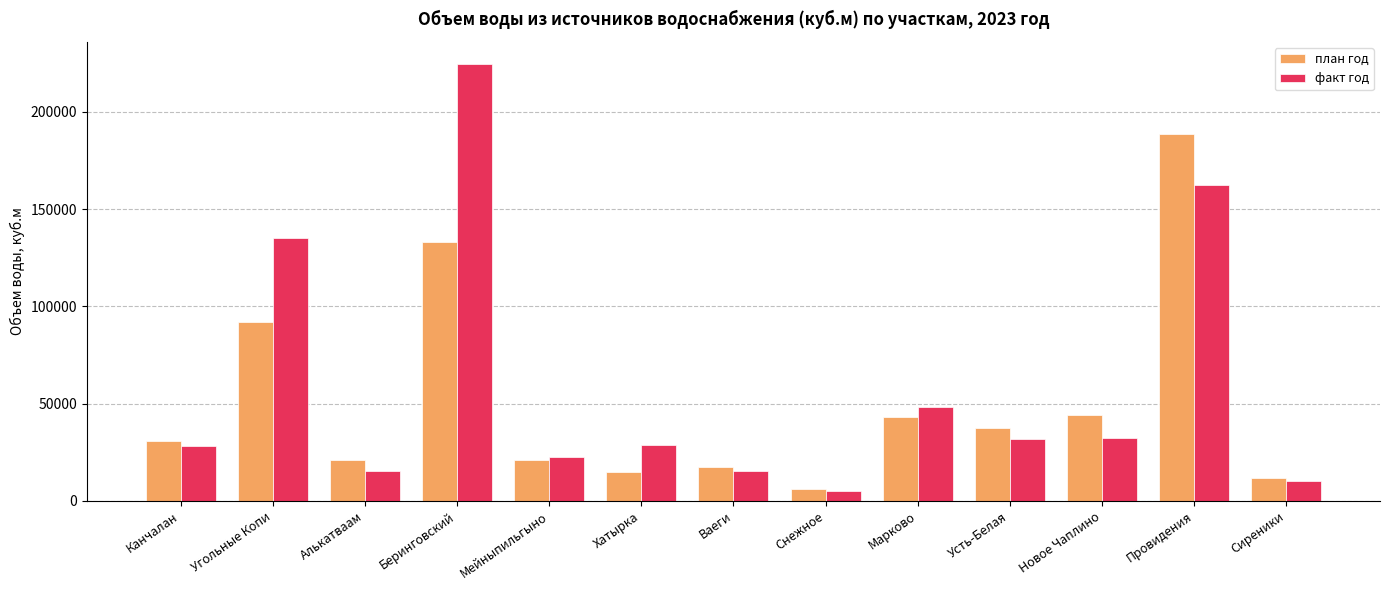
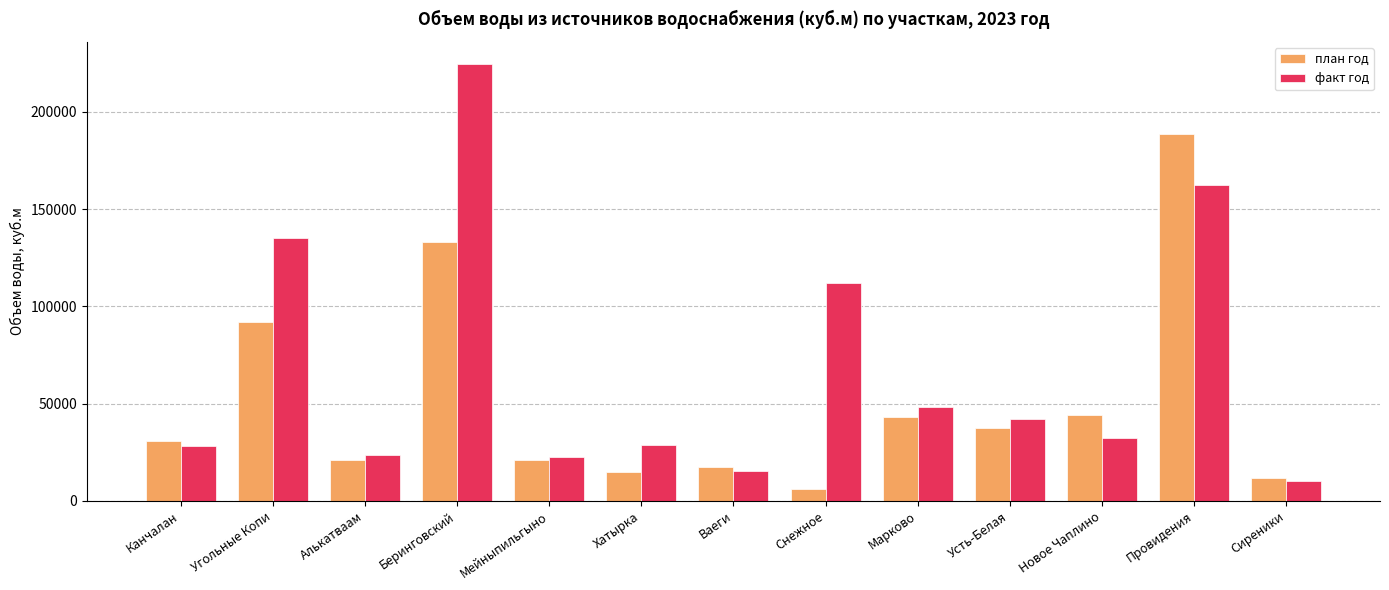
  {
    "план год": {
      "Канчалан": 31000,
      "Угольные Копи": 92000,
      "Алькатваам": 21000,
      "Беринговский": 133000,
      "Мейныпильгыно": 21000,
      "Хатырка": 15000,
      "Ваеги": 17000,
      "Снежное": 6000,
      "Марково": 43000,
      "Усть-Белая": 38000,
      "Новое Чаплино": 44000,
      "Провидения": 188000,
      "Сиреники": 12000
    },
    "факт год": {
      "Канчалан": 28000,
      "Угольные Копи": 135000,
-     "Алькатваам": 15000,
+     "Алькатваам": 24000,
      "Беринговский": 225000,
      "Мейныпильгыно": 23000,
      "Хатырка": 29000,
      "Ваеги": 15000,
-     "Снежное": 5000,
+     "Снежное": 112000,
      "Марково": 48000,
-     "Усть-Белая": 32000,
+     "Усть-Белая": 42000,
      "Новое Чаплино": 32000,
      "Провидения": 162000,
      "Сиреники": 10000
    }
  }
